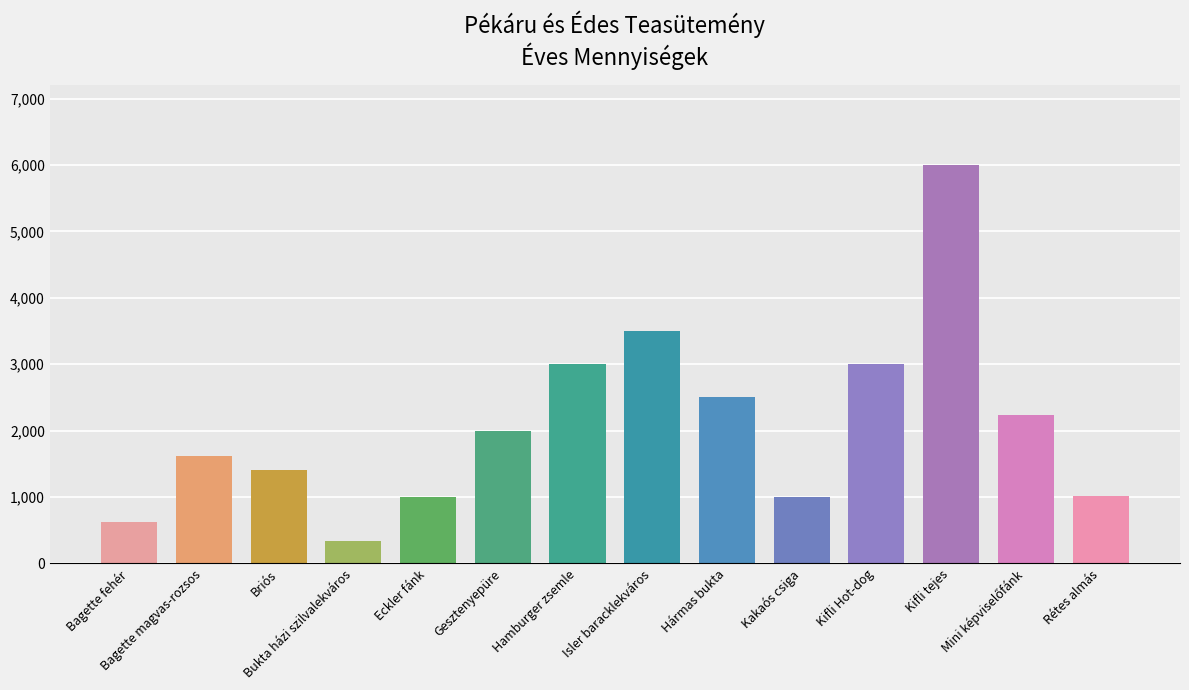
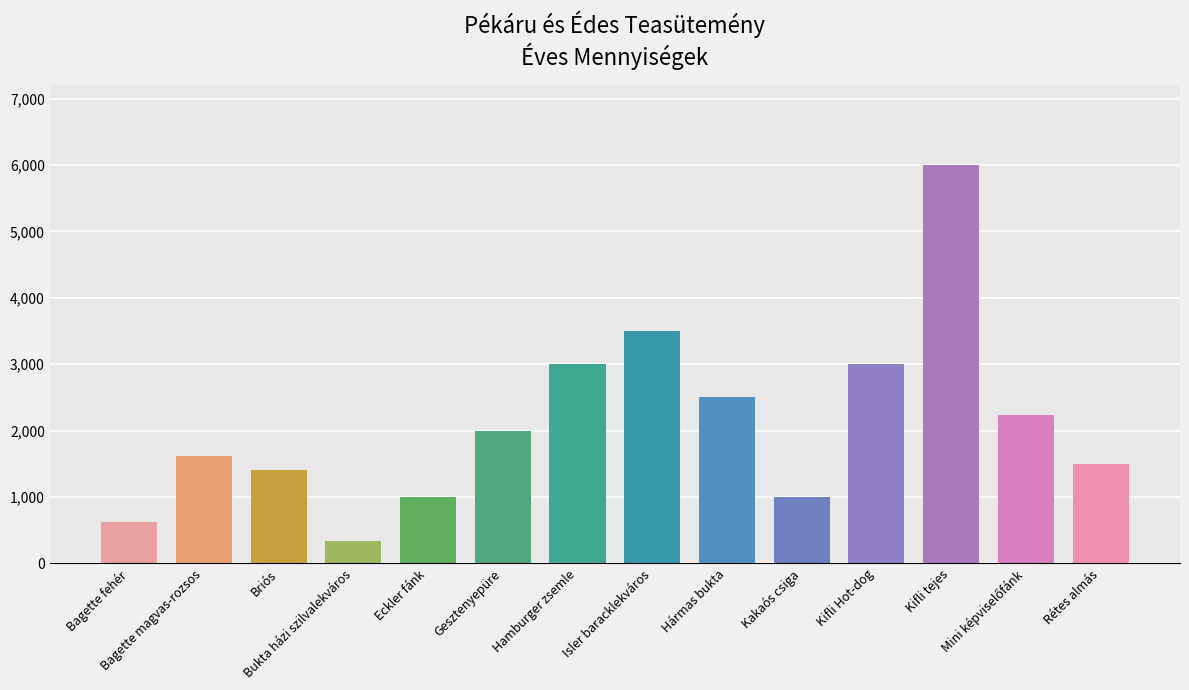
  {
    "Bagette fehér": "600",
    "Bagette magvas-rozsos": "1,600",
    "Briós": "1,400",
    "Bukta házi szilvalekváros": "300",
    "Eckler fánk": "1,000",
    "Gesztenyepüre": "2,000",
    "Hamburger zsemle": "3,000",
    "Isler baracklekváros": "3,500",
    "Hármas bukta": "2,500",
    "Kakaós csiga": "1,000",
    "Kifli Hot-dog": "3,000",
    "Kifli tejes": "6,000",
    "Mini képviselőfánk": "2,200",
-   "Rétes almás": "1,000"
+   "Rétes almás": "1,500"
  }
